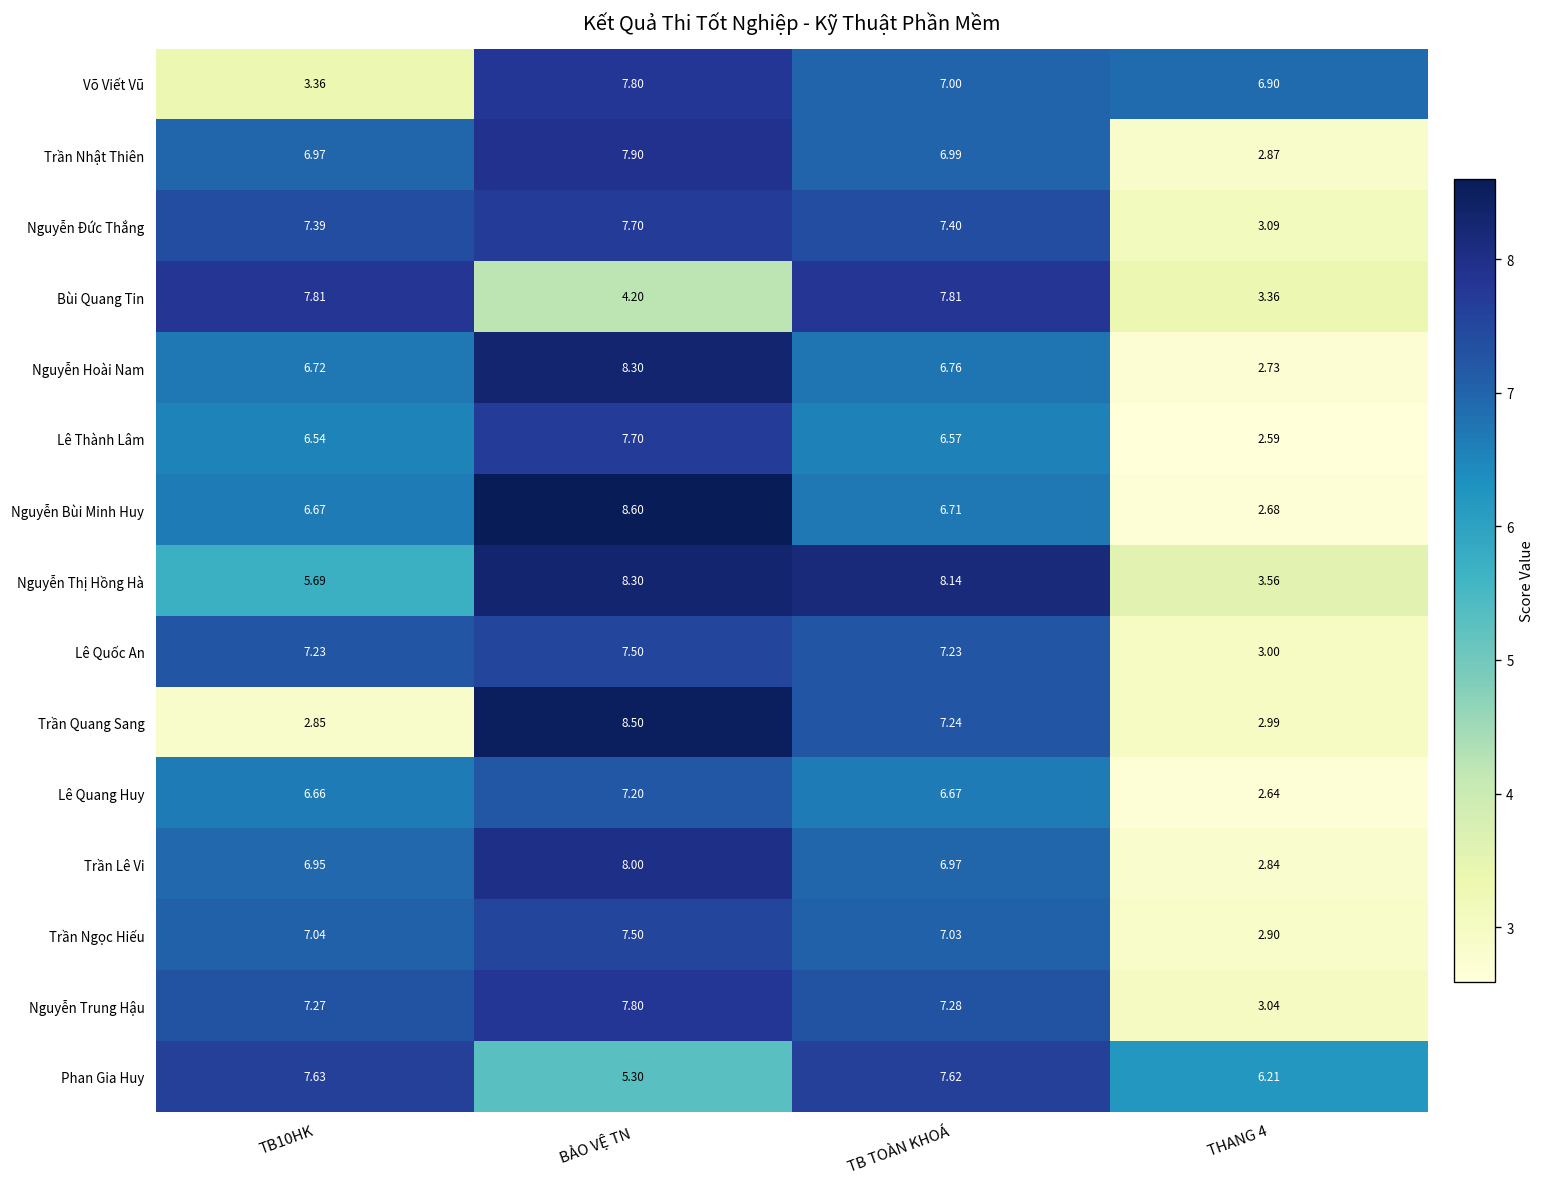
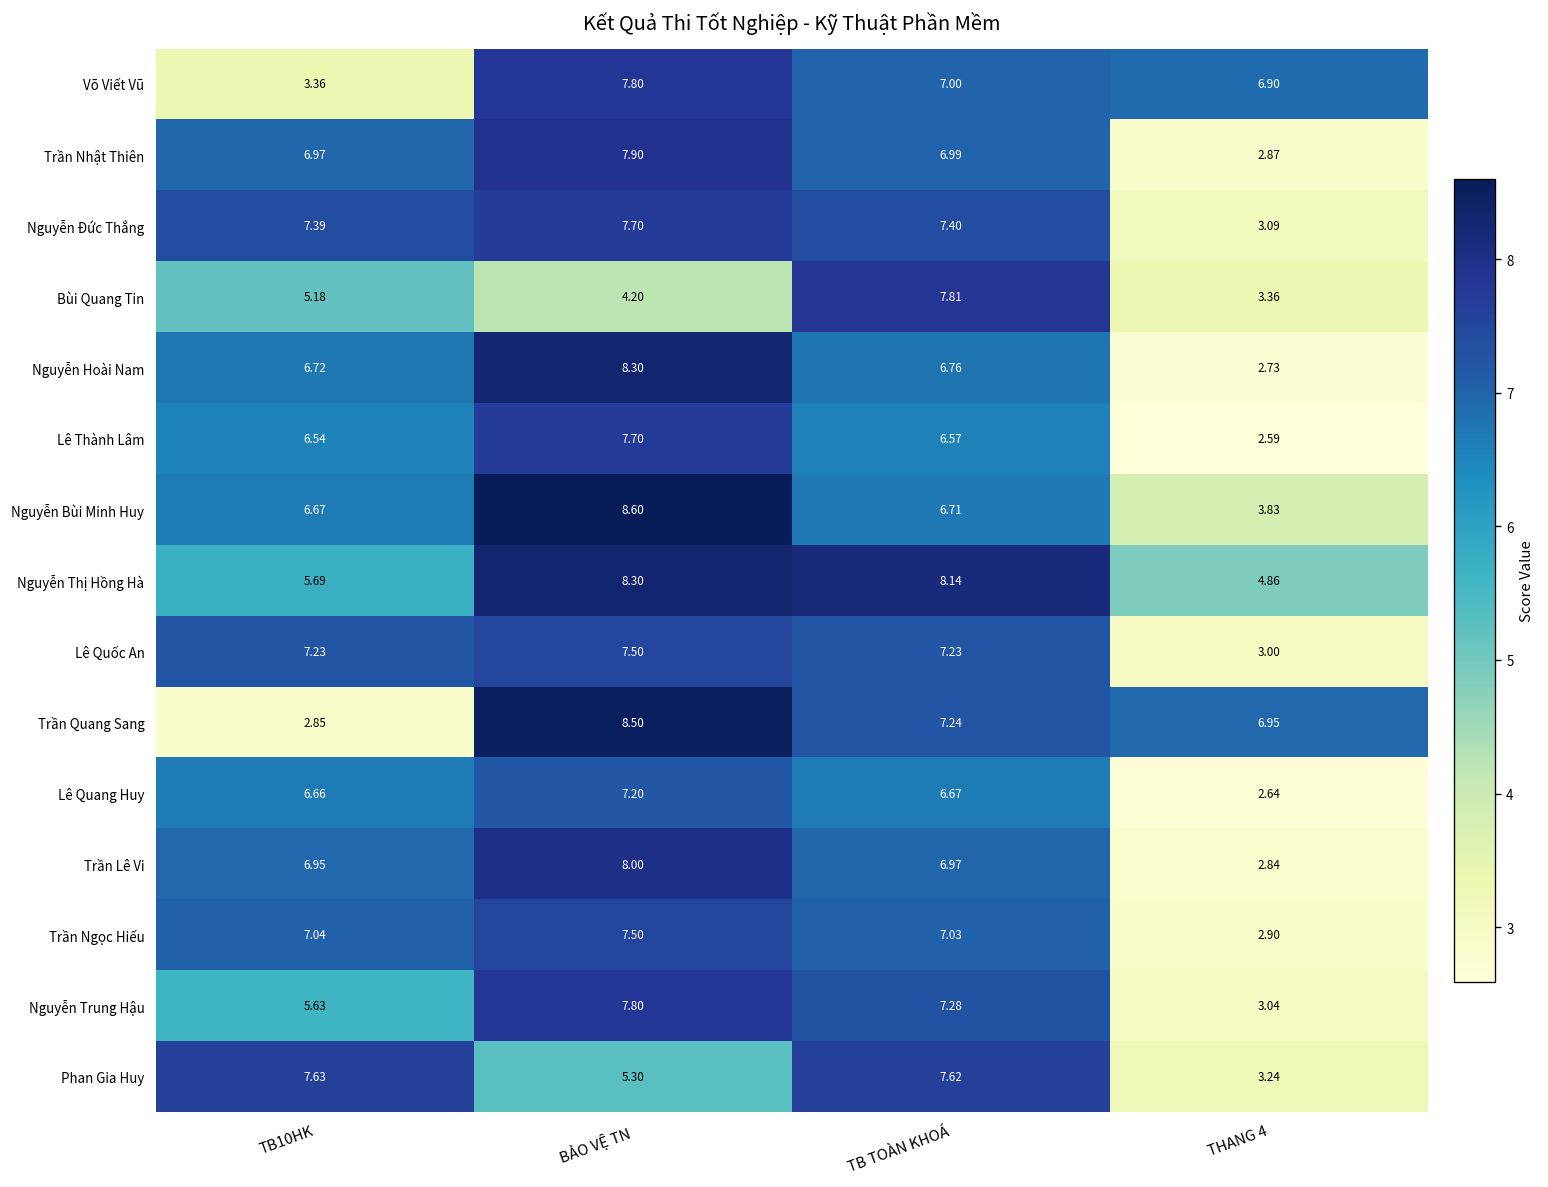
  {
    "Võ Viết Vũ": {
      "TB10HK": 3.36,
      "BẢO VỆ TN": 7.80,
      "TB TOÀN KHOÁ": 7.00,
      "THANG 4": 6.90
    },
    "Trần Nhật Thiên": {
      "TB10HK": 6.97,
      "BẢO VỆ TN": 7.90,
      "TB TOÀN KHOÁ": 6.99,
      "THANG 4": 2.87
    },
    "Nguyễn Đức Thắng": {
      "TB10HK": 7.39,
      "BẢO VỆ TN": 7.70,
      "TB TOÀN KHOÁ": 7.40,
      "THANG 4": 3.09
    },
    "Bùi Quang Tin": {
-     "TB10HK": 7.81,
+     "TB10HK": 5.18,
      "BẢO VỆ TN": 4.20,
      "TB TOÀN KHOÁ": 7.81,
      "THANG 4": 3.36
    },
    "Nguyễn Hoài Nam": {
      "TB10HK": 6.72,
      "BẢO VỆ TN": 8.30,
      "TB TOÀN KHOÁ": 6.76,
      "THANG 4": 2.73
    },
    "Lê Thành Lâm": {
      "TB10HK": 6.54,
      "BẢO VỆ TN": 7.70,
      "TB TOÀN KHOÁ": 6.57,
      "THANG 4": 2.59
    },
    "Nguyễn Bùi Minh Huy": {
      "TB10HK": 6.67,
      "BẢO VỆ TN": 8.60,
      "TB TOÀN KHOÁ": 6.71,
-     "THANG 4": 2.68
+     "THANG 4": 3.83
    },
    "Nguyễn Thị Hồng Hà": {
      "TB10HK": 5.69,
      "BẢO VỆ TN": 8.30,
      "TB TOÀN KHOÁ": 8.14,
-     "THANG 4": 3.56
+     "THANG 4": 4.86
    },
    "Lê Quốc An": {
      "TB10HK": 7.23,
      "BẢO VỆ TN": 7.50,
      "TB TOÀN KHOÁ": 7.23,
      "THANG 4": 3.00
    },
    "Trần Quang Sang": {
      "TB10HK": 2.85,
      "BẢO VỆ TN": 8.50,
      "TB TOÀN KHOÁ": 7.24,
-     "THANG 4": 2.99
+     "THANG 4": 6.95
    },
    "Lê Quang Huy": {
      "TB10HK": 6.66,
      "BẢO VỆ TN": 7.20,
      "TB TOÀN KHOÁ": 6.67,
      "THANG 4": 2.64
    },
    "Trần Lê Vi": {
      "TB10HK": 6.95,
      "BẢO VỆ TN": 8.00,
      "TB TOÀN KHOÁ": 6.97,
      "THANG 4": 2.84
    },
    "Trần Ngọc Hiếu": {
      "TB10HK": 7.04,
      "BẢO VỆ TN": 7.50,
      "TB TOÀN KHOÁ": 7.03,
      "THANG 4": 2.90
    },
    "Nguyễn Trung Hậu": {
-     "TB10HK": 7.27,
+     "TB10HK": 5.63,
      "BẢO VỆ TN": 7.80,
      "TB TOÀN KHOÁ": 7.28,
      "THANG 4": 3.04
    },
    "Phan Gia Huy": {
      "TB10HK": 7.63,
      "BẢO VỆ TN": 5.30,
      "TB TOÀN KHOÁ": 7.62,
-     "THANG 4": 6.21
+     "THANG 4": 3.24
    }
  }
